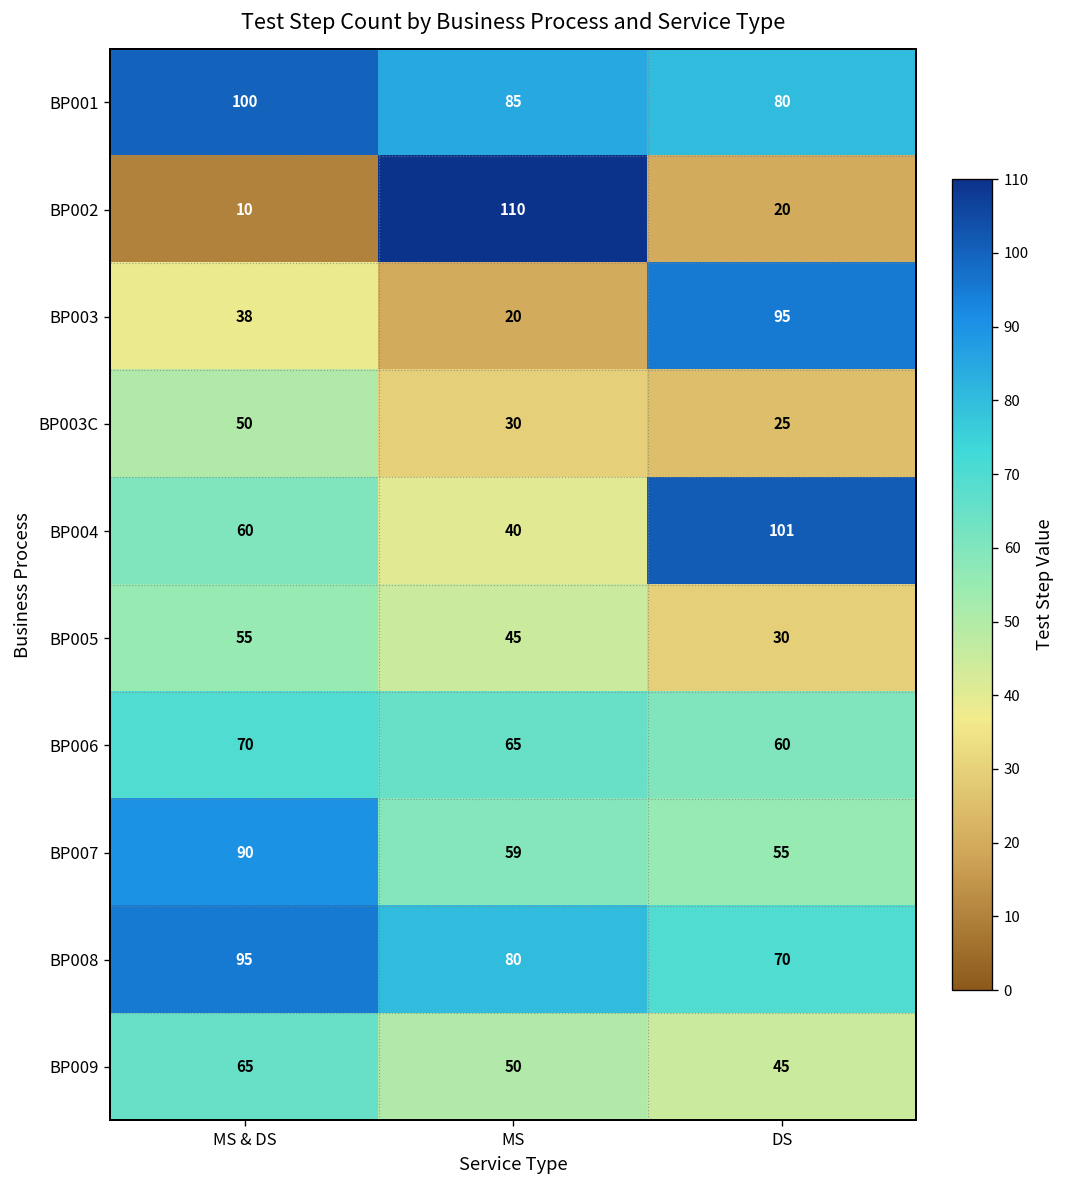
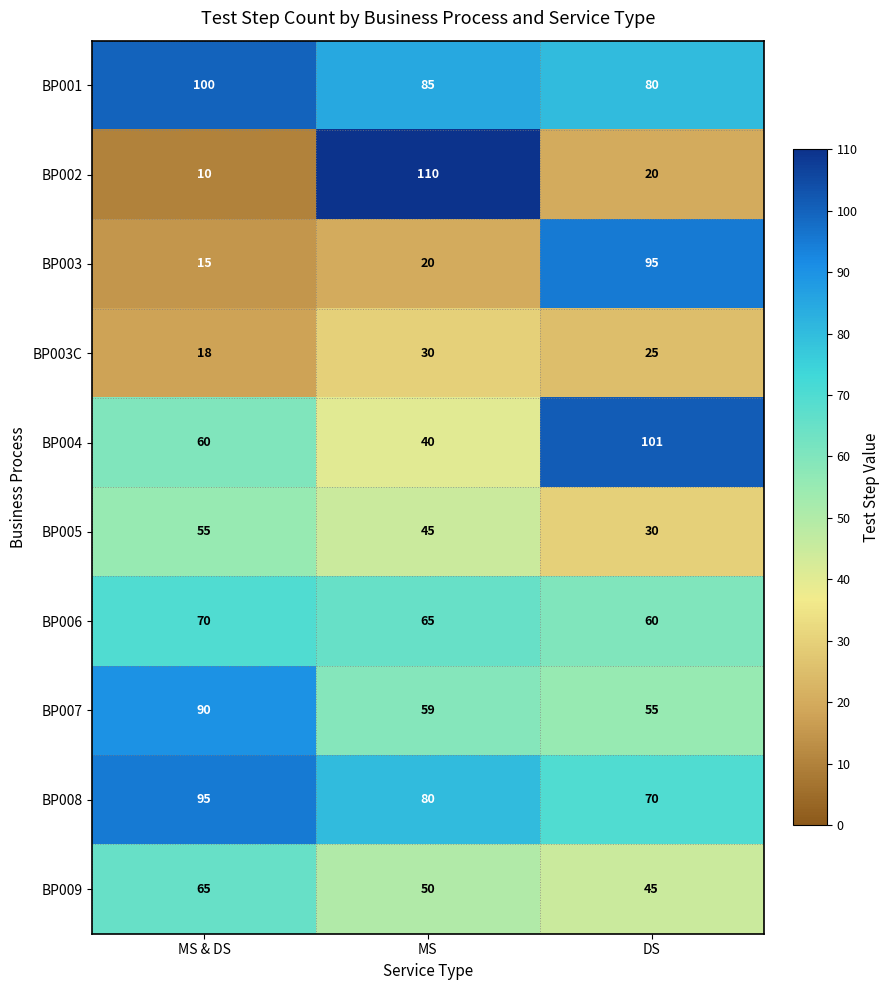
  {
    "BP001": {
      "MS & DS": 100,
      "MS": 85,
      "DS": 80
    },
    "BP002": {
      "MS & DS": 10,
      "MS": 110,
      "DS": 20
    },
    "BP003": {
-     "MS & DS": 38,
+     "MS & DS": 15,
      "MS": 20,
      "DS": 95
    },
    "BP003C": {
-     "MS & DS": 50,
+     "MS & DS": 18,
      "MS": 30,
      "DS": 25
    },
    "BP004": {
      "MS & DS": 60,
      "MS": 40,
      "DS": 101
    },
    "BP005": {
      "MS & DS": 55,
      "MS": 45,
      "DS": 30
    },
    "BP006": {
      "MS & DS": 70,
      "MS": 65,
      "DS": 60
    },
    "BP007": {
      "MS & DS": 90,
      "MS": 59,
      "DS": 55
    },
    "BP008": {
      "MS & DS": 95,
      "MS": 80,
      "DS": 70
    },
    "BP009": {
      "MS & DS": 65,
      "MS": 50,
      "DS": 45
    }
  }
